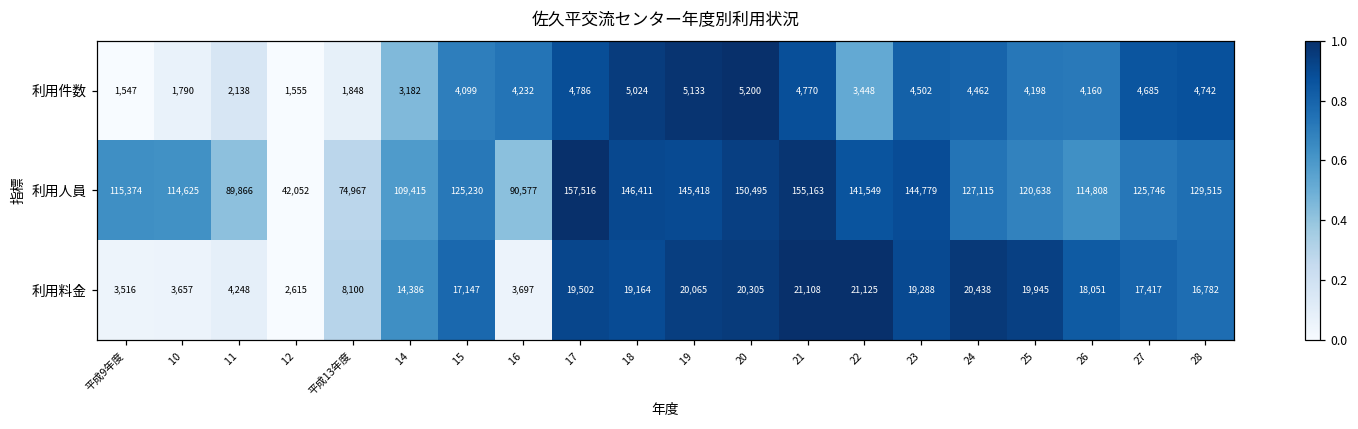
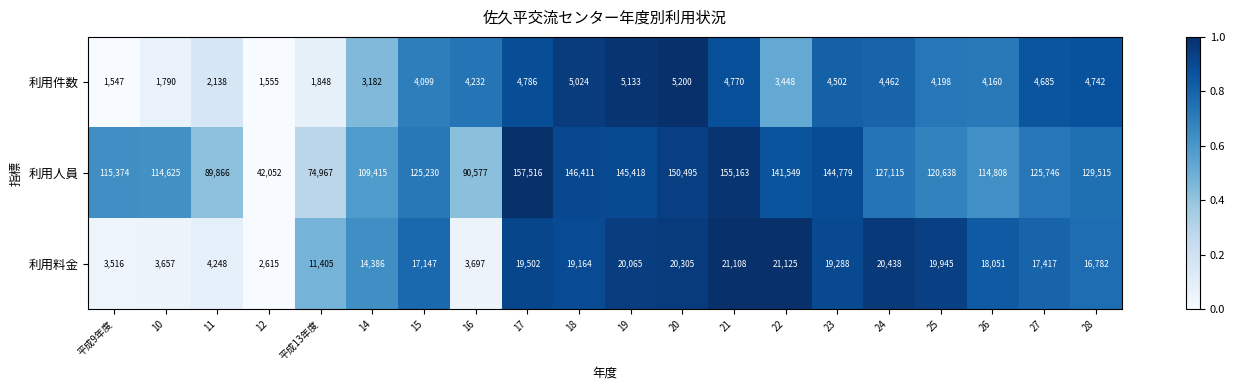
  {
    "利用件数": {
      "平成9年度": "1,547",
      "10": "1,790",
      "11": "2,138",
      "12": "1,555",
      "平成13年度": "1,848",
      "14": "3,182",
      "15": "4,099",
      "16": "4,232",
      "17": "4,786",
      "18": "5,024",
      "19": "5,133",
      "20": "5,200",
      "21": "4,770",
      "22": "3,448",
      "23": "4,502",
      "24": "4,462",
      "25": "4,198",
      "26": "4,160",
      "27": "4,685",
      "28": "4,742"
    },
    "利用人員": {
      "平成9年度": "115,374",
      "10": "114,625",
      "11": "89,866",
      "12": "42,052",
      "平成13年度": "74,967",
      "14": "109,415",
      "15": "125,230",
      "16": "90,577",
      "17": "157,516",
      "18": "146,411",
      "19": "145,418",
      "20": "150,495",
      "21": "155,163",
      "22": "141,549",
      "23": "144,779",
      "24": "127,115",
      "25": "120,638",
      "26": "114,808",
      "27": "125,746",
      "28": "129,515"
    },
    "利用料金": {
      "平成9年度": "3,516",
      "10": "3,657",
      "11": "4,248",
      "12": "2,615",
-     "平成13年度": "8,100",
+     "平成13年度": "11,405",
      "14": "14,386",
      "15": "17,147",
      "16": "3,697",
      "17": "19,502",
      "18": "19,164",
      "19": "20,065",
      "20": "20,305",
      "21": "21,108",
      "22": "21,125",
      "23": "19,288",
      "24": "20,438",
      "25": "19,945",
      "26": "18,051",
      "27": "17,417",
      "28": "16,782"
    }
  }
